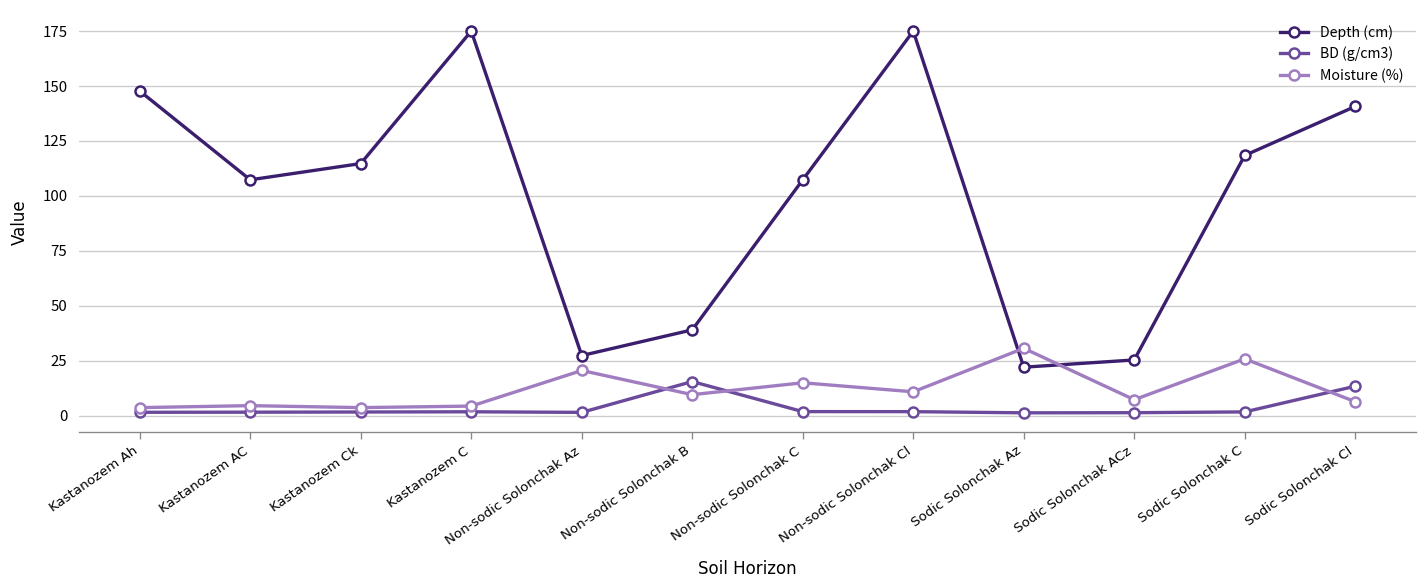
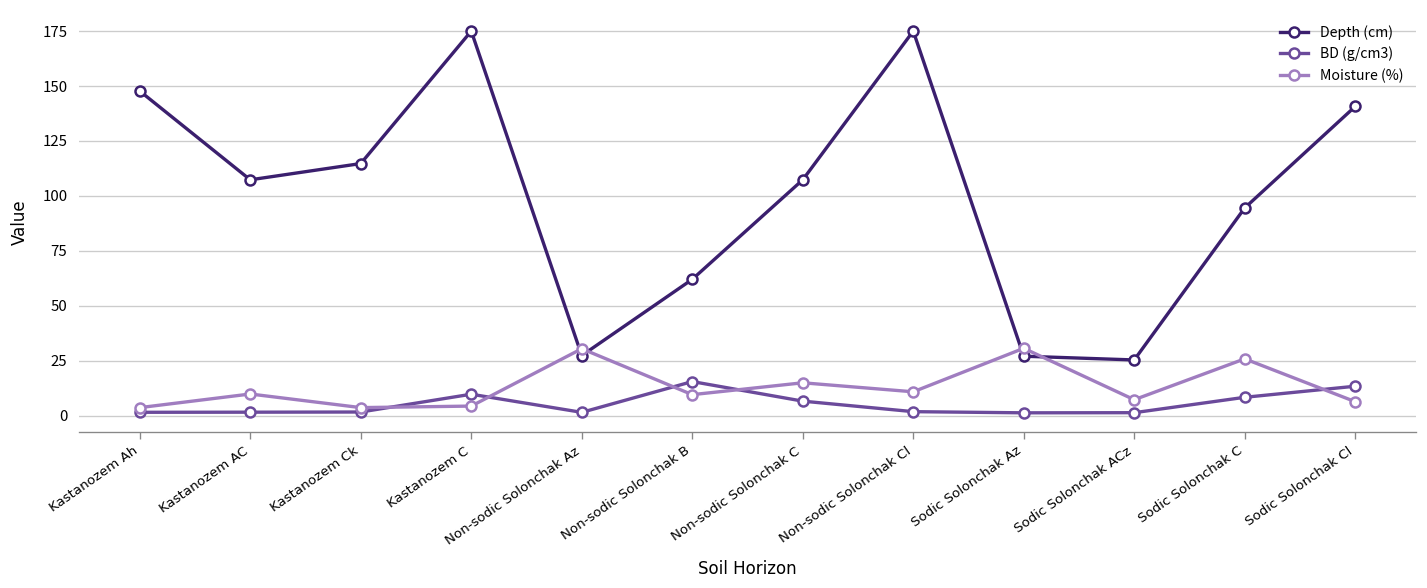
  {
    "Depth (cm)": {
      "Kastanozem Ah": 148,
      "Kastanozem AC": 107,
      "Kastanozem Ck": 115,
      "Kastanozem C": 175,
      "Non-sodic Solonchak Az": 27,
-     "Non-sodic Solonchak B": 39,
+     "Non-sodic Solonchak B": 62,
      "Non-sodic Solonchak C": 107,
      "Non-sodic Solonchak Cl": 175,
-     "Sodic Solonchak Az": 22,
+     "Sodic Solonchak Az": 27,
      "Sodic Solonchak ACz": 25,
-     "Sodic Solonchak C": 118,
+     "Sodic Solonchak C": 95,
      "Sodic Solonchak Cl": 141
    },
    "BD (g/cm3)": {
      "Kastanozem Ah": 1,
      "Kastanozem AC": 2,
      "Kastanozem Ck": 2,
-     "Kastanozem C": 2,
+     "Kastanozem C": 10,
      "Non-sodic Solonchak Az": 1,
      "Non-sodic Solonchak B": 15,
-     "Non-sodic Solonchak C": 2,
+     "Non-sodic Solonchak C": 7,
      "Non-sodic Solonchak Cl": 2,
      "Sodic Solonchak Az": 1,
      "Sodic Solonchak ACz": 1,
-     "Sodic Solonchak C": 2,
+     "Sodic Solonchak C": 8,
      "Sodic Solonchak Cl": 13
    },
    "Moisture (%)": {
      "Kastanozem Ah": 4,
-     "Kastanozem AC": 5,
+     "Kastanozem AC": 10,
      "Kastanozem Ck": 4,
      "Kastanozem C": 4,
-     "Non-sodic Solonchak Az": 21,
+     "Non-sodic Solonchak Az": 30,
      "Non-sodic Solonchak B": 10,
      "Non-sodic Solonchak C": 15,
      "Non-sodic Solonchak Cl": 11,
      "Sodic Solonchak Az": 31,
      "Sodic Solonchak ACz": 7,
      "Sodic Solonchak C": 26,
      "Sodic Solonchak Cl": 6
    }
  }
